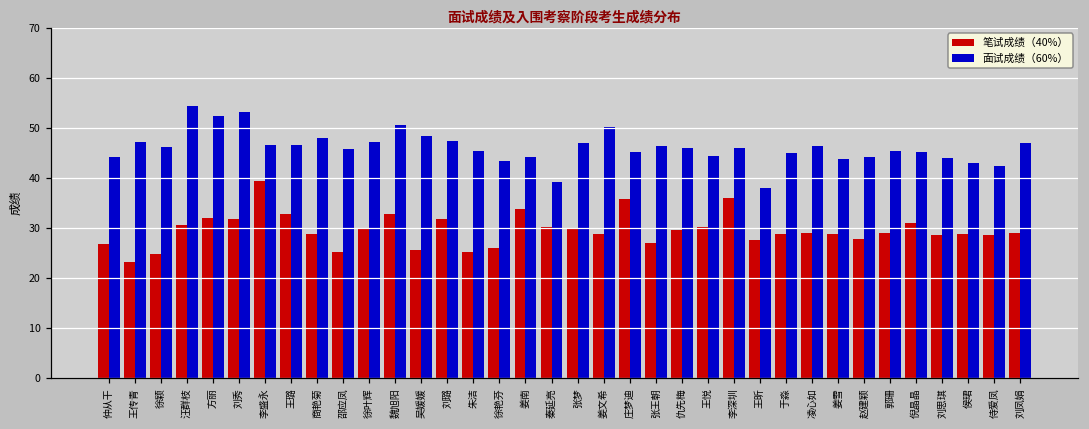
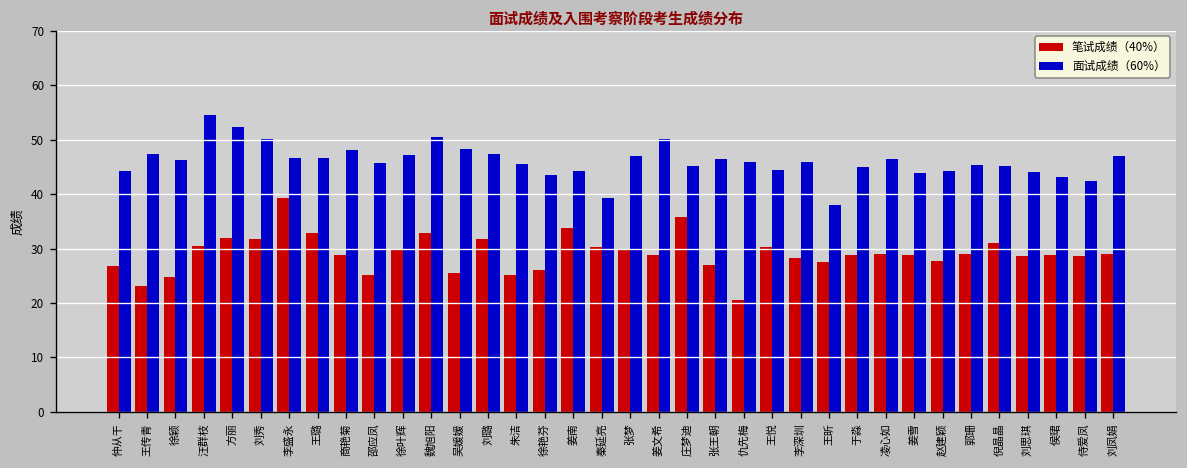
  {
    "笔试成绩（40%）": {
      "仲从干": 27,
      "王传青": 23,
      "徐颖": 25,
      "汪群枝": 31,
      "方丽": 32,
      "刘秀": 32,
      "李盛永": 39,
      "王璐": 33,
      "商艳菊": 29,
      "邵应凤": 25,
      "徐叶辉": 30,
      "魏旭阳": 33,
      "吴媛媛": 26,
      "刘璐": 32,
      "朱洁": 25,
      "徐艳芬": 26,
      "姜南": 34,
      "秦延亮": 30,
      "张梦": 30,
      "姜文希": 29,
      "庄梦迪": 36,
      "张王朝": 27,
-     "仇先梅": 30,
+     "仇先梅": 21,
      "王悦": 30,
-     "李深圳": 36,
+     "李深圳": 28,
      "王昕": 28,
      "于淼": 29,
      "凌心如": 29,
      "姜雪": 29,
      "赵建颖": 28,
      "郭珊": 29,
      "倪晶晶": 31,
      "刘思琪": 29,
      "侯珺": 29,
      "侍爱凤": 29,
      "刘凤娟": 29
    },
    "面试成绩（60%）": {
      "仲从干": 44,
      "王传青": 47,
      "徐颖": 46,
      "汪群枝": 54,
      "方丽": 52,
-     "刘秀": 53,
+     "刘秀": 50,
      "李盛永": 47,
      "王璐": 47,
      "商艳菊": 48,
      "邵应凤": 46,
      "徐叶辉": 47,
      "魏旭阳": 51,
      "吴媛媛": 48,
      "刘璐": 47,
      "朱洁": 45,
      "徐艳芬": 43,
      "姜南": 44,
      "秦延亮": 39,
      "张梦": 47,
      "姜文希": 50,
      "庄梦迪": 45,
      "张王朝": 46,
      "仇先梅": 46,
      "王悦": 44,
      "李深圳": 46,
      "王昕": 38,
      "于淼": 45,
      "凌心如": 46,
      "姜雪": 44,
      "赵建颖": 44,
      "郭珊": 45,
      "倪晶晶": 45,
      "刘思琪": 44,
      "侯珺": 43,
      "侍爱凤": 42,
      "刘凤娟": 47
    }
  }
